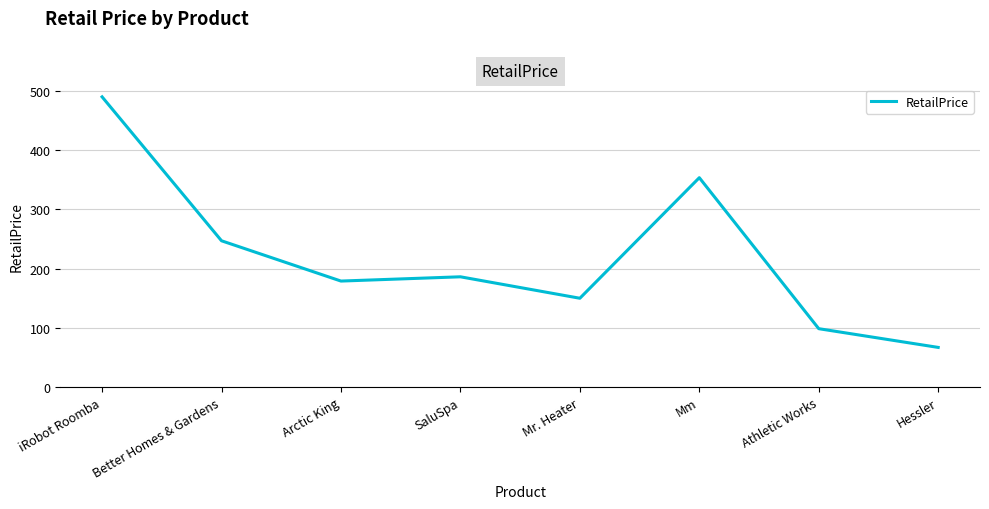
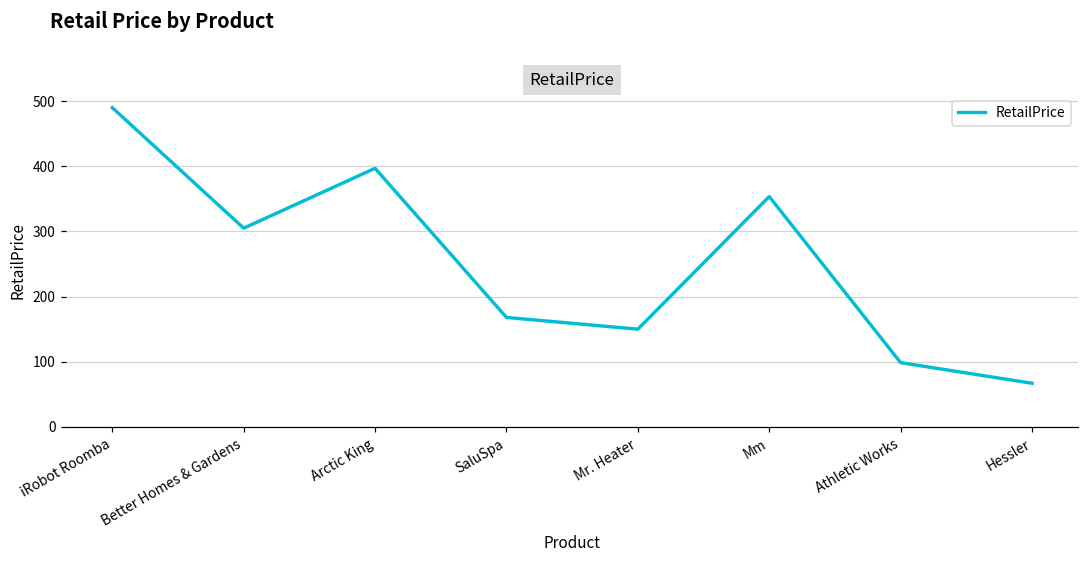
  {
    "iRobot Roomba": 490,
-   "Better Homes & Gardens": 250,
-   "Arctic King": 180,
-   "SaluSpa": 190,
+   "Better Homes & Gardens": 310,
+   "Arctic King": 400,
+   "SaluSpa": 170,
    "Mr. Heater": 150,
    "Mm": 350,
    "Athletic Works": 100,
    "Hessler": 70
  }
